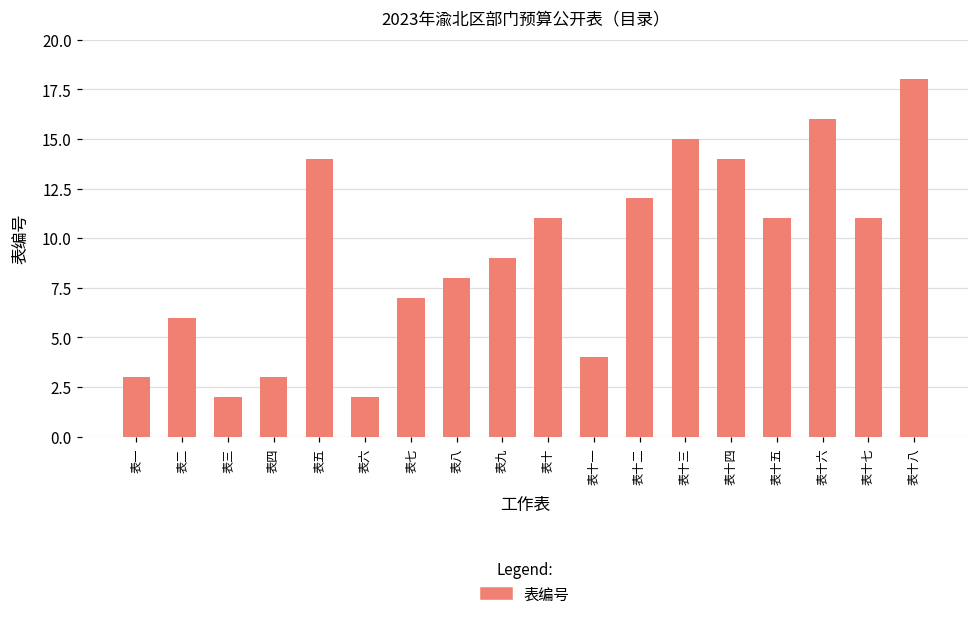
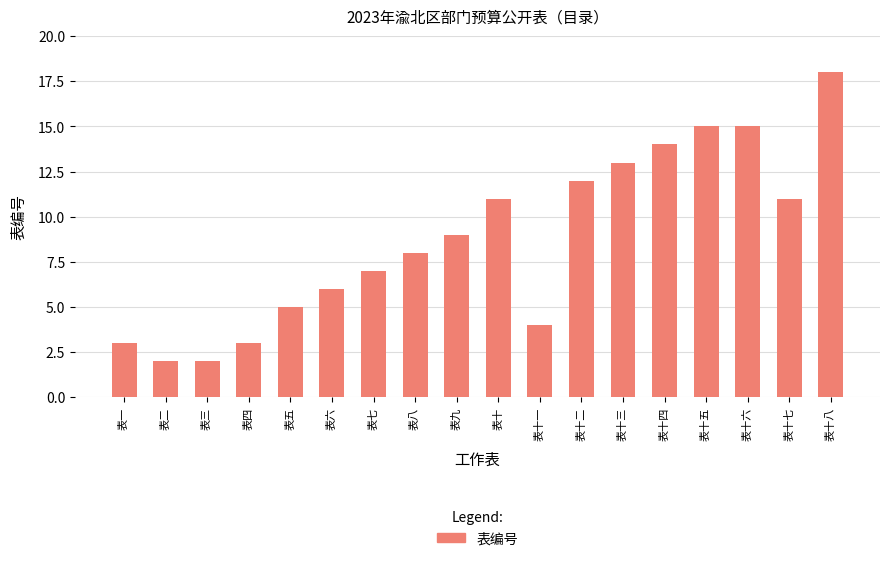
  {
    "表一": 3,
-   "表二": 6,
+   "表二": 2,
    "表三": 2,
    "表四": 3,
-   "表五": 14,
-   "表六": 2,
+   "表五": 5,
+   "表六": 6,
    "表七": 7,
    "表八": 8,
    "表九": 9,
    "表十": 11,
    "表十一": 4,
    "表十二": 12,
-   "表十三": 15,
+   "表十三": 13,
    "表十四": 14,
-   "表十五": 11,
-   "表十六": 16,
+   "表十五": 15,
+   "表十六": 15,
    "表十七": 11,
    "表十八": 18
  }
